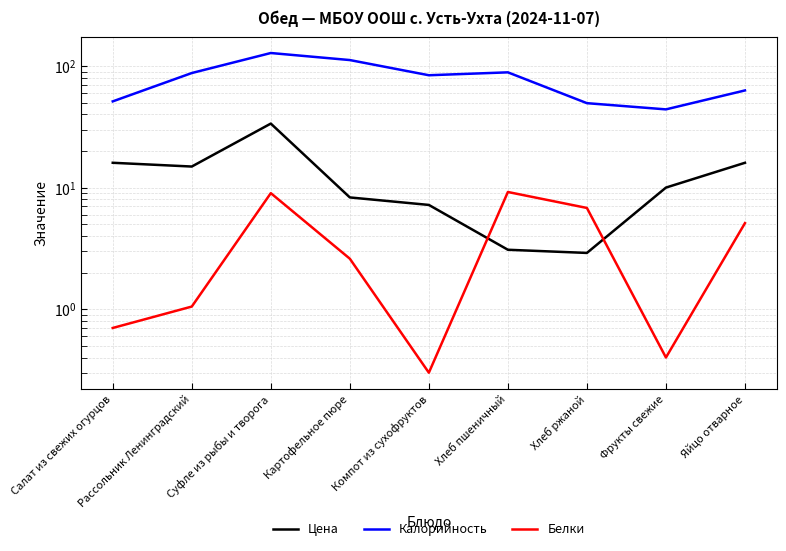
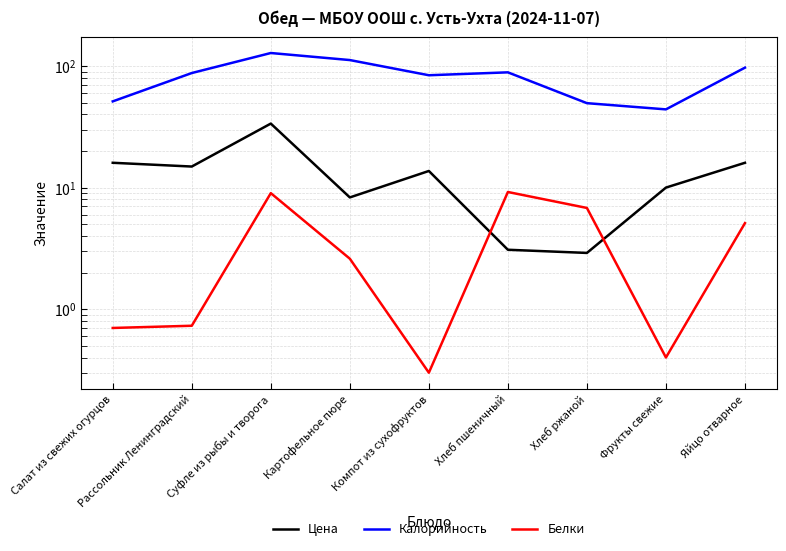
  {
    "Цена": {
      "Салат из свежих огурцов": 16,
      "Рассольник Ленинградский": 15,
      "Суфле из рыбы и творога": 34,
      "Картофельное пюре": 8,
-     "Компот из сухофруктов": 7,
+     "Компот из сухофруктов": 14,
      "Хлеб пшеничный": 3,
      "Хлеб ржаной": 3,
      "Фрукты свежие": 10,
      "Яйцо отварное": 16
    },
    "Калорийность": {
      "Салат из свежих огурцов": 51,
      "Рассольник Ленинградский": 90,
      "Суфле из рыбы и творога": 130,
      "Картофельное пюре": 110,
      "Компот из сухофруктов": 80,
      "Хлеб пшеничный": 90,
      "Хлеб ржаной": 50,
      "Фрукты свежие": 44,
-     "Яйцо отварное": 60
+     "Яйцо отварное": 100
    },
    "Белки": {
      "Салат из свежих огурцов": 0.7,
-     "Рассольник Ленинградский": 1.1,
+     "Рассольник Ленинградский": 0.7,
      "Суфле из рыбы и творога": 9,
      "Картофельное пюре": 2.6,
      "Компот из сухофруктов": 0.3,
      "Хлеб пшеничный": 9,
      "Хлеб ржаной": 7,
      "Фрукты свежие": 0.4,
      "Яйцо отварное": 5.1
    }
  }
